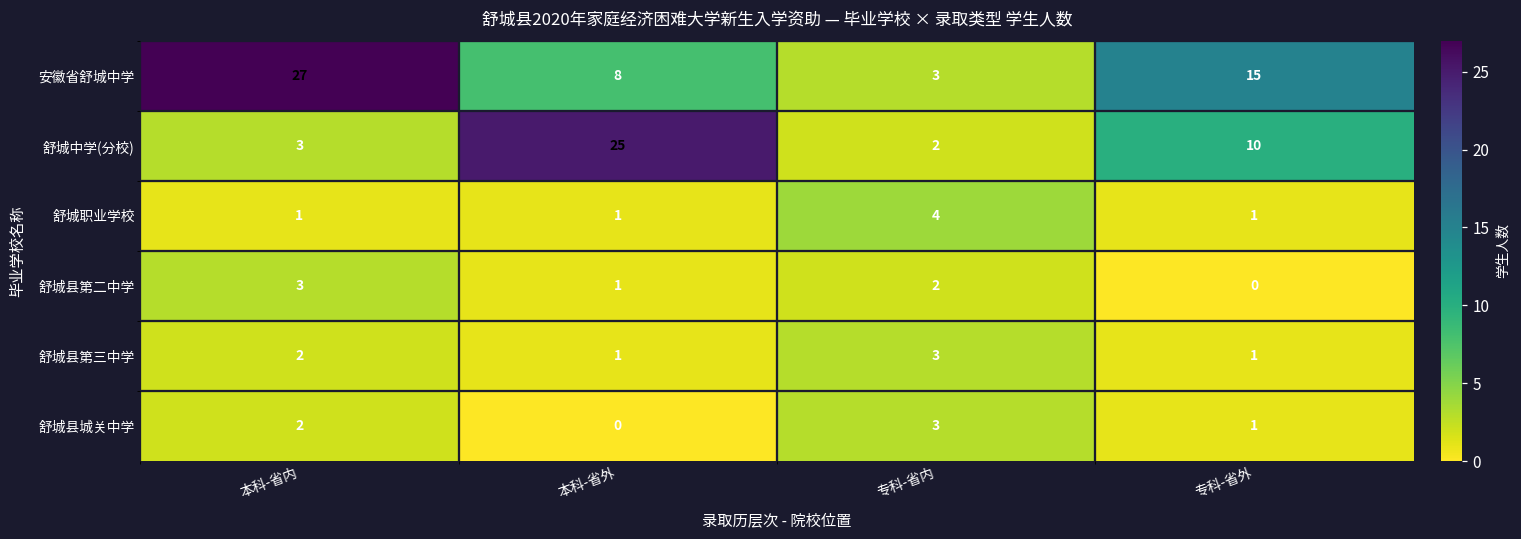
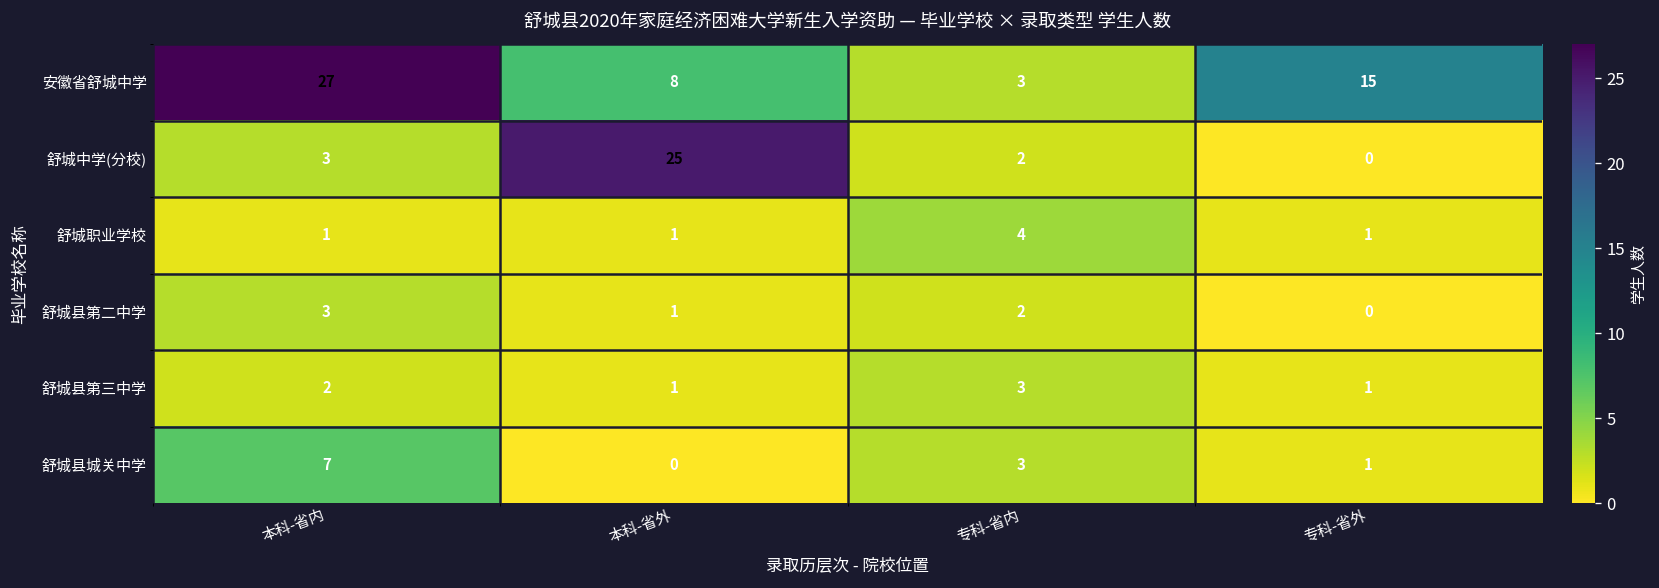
  {
    "安徽省舒城中学": {
      "本科-省内": 27,
      "本科-省外": 8,
      "专科-省内": 3,
      "专科-省外": 15
    },
    "舒城中学(分校)": {
      "本科-省内": 3,
      "本科-省外": 25,
      "专科-省内": 2,
-     "专科-省外": 10
+     "专科-省外": 0
    },
    "舒城职业学校": {
      "本科-省内": 1,
      "本科-省外": 1,
      "专科-省内": 4,
      "专科-省外": 1
    },
    "舒城县第二中学": {
      "本科-省内": 3,
      "本科-省外": 1,
      "专科-省内": 2,
      "专科-省外": 0
    },
    "舒城县第三中学": {
      "本科-省内": 2,
      "本科-省外": 1,
      "专科-省内": 3,
      "专科-省外": 1
    },
    "舒城县城关中学": {
-     "本科-省内": 2,
+     "本科-省内": 7,
      "本科-省外": 0,
      "专科-省内": 3,
      "专科-省外": 1
    }
  }
